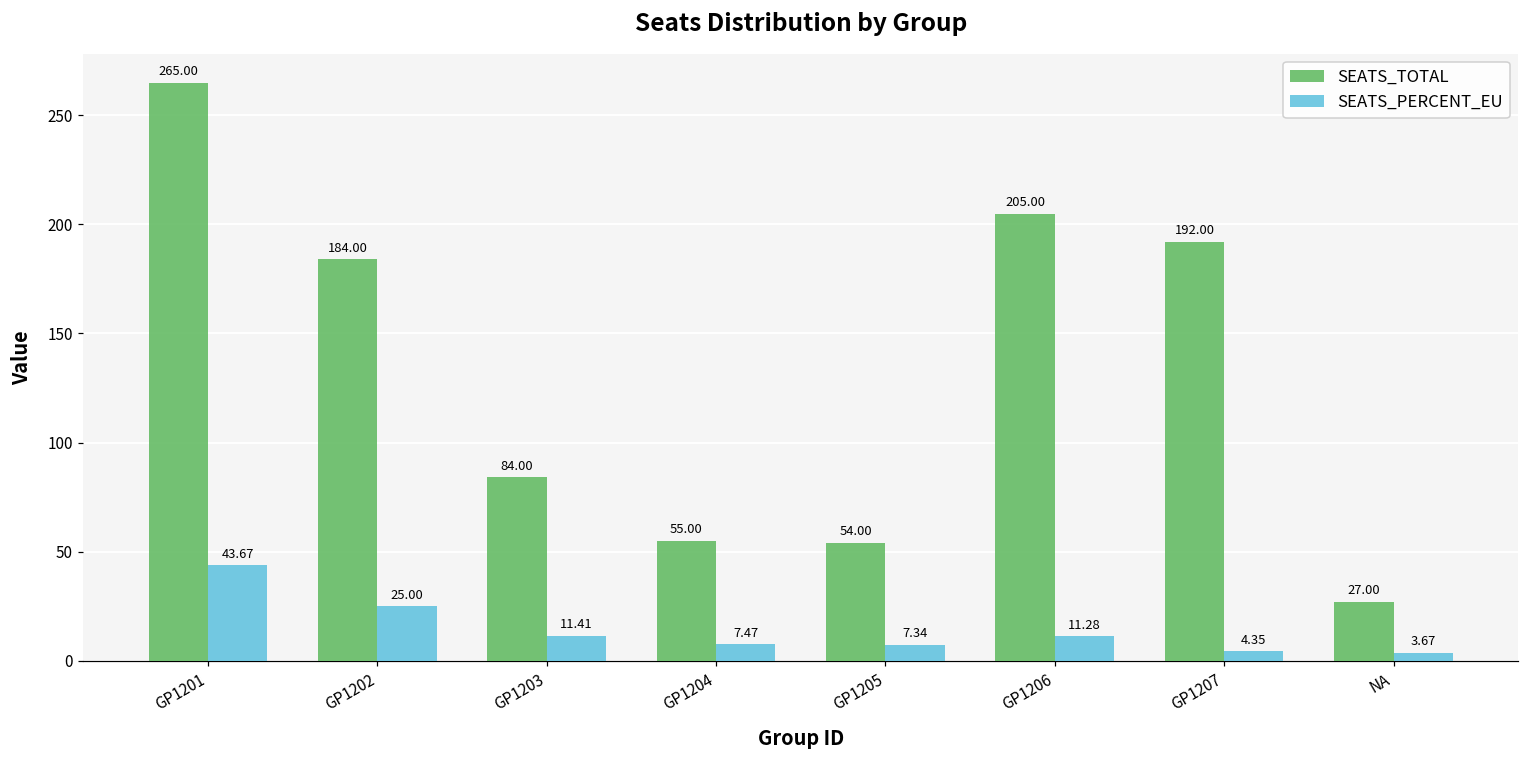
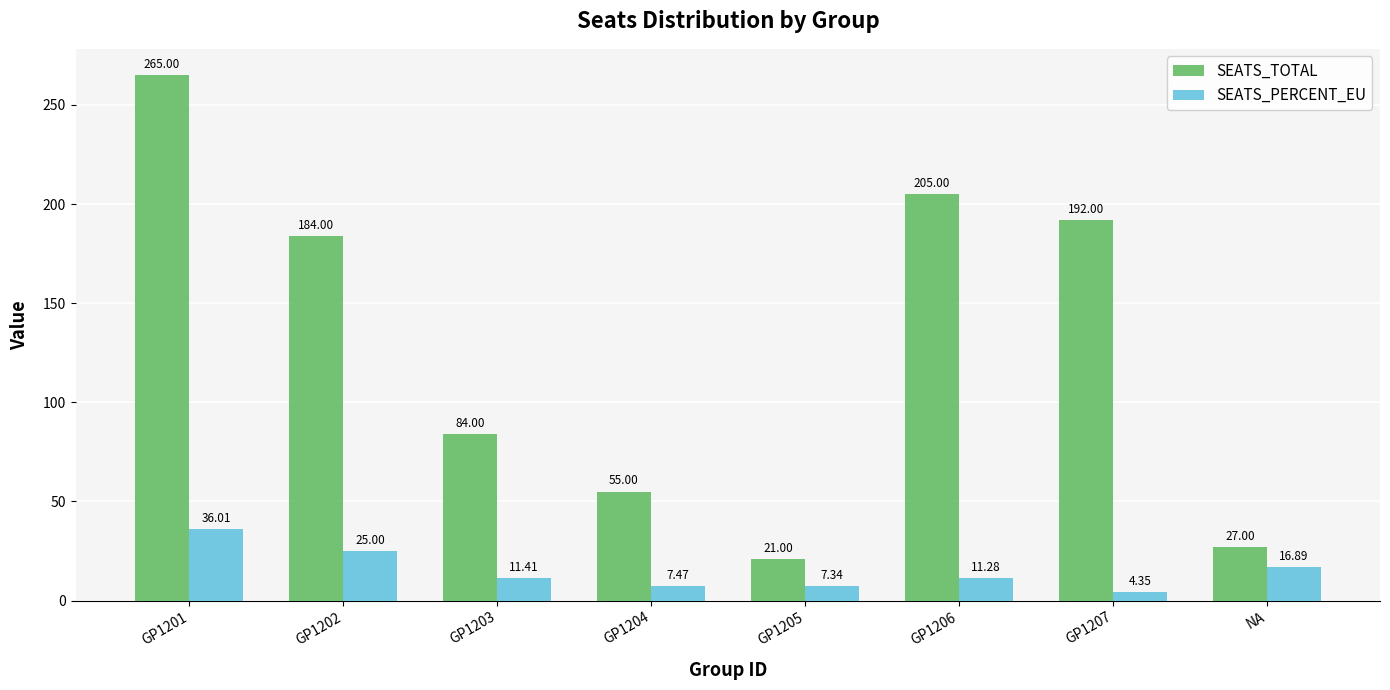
  {
    "SEATS_TOTAL": {
      "GP1201": 265.00,
      "GP1202": 184.00,
      "GP1203": 84.00,
      "GP1204": 55.00,
-     "GP1205": 54.00,
+     "GP1205": 21.00,
      "GP1206": 205.00,
      "GP1207": 192.00,
      "NA": 27.00
    },
    "SEATS_PERCENT_EU": {
-     "GP1201": 43.67,
+     "GP1201": 36.01,
      "GP1202": 25.00,
      "GP1203": 11.41,
      "GP1204": 7.47,
      "GP1205": 7.34,
      "GP1206": 11.28,
      "GP1207": 4.35,
-     "NA": 3.67
+     "NA": 16.89
    }
  }
